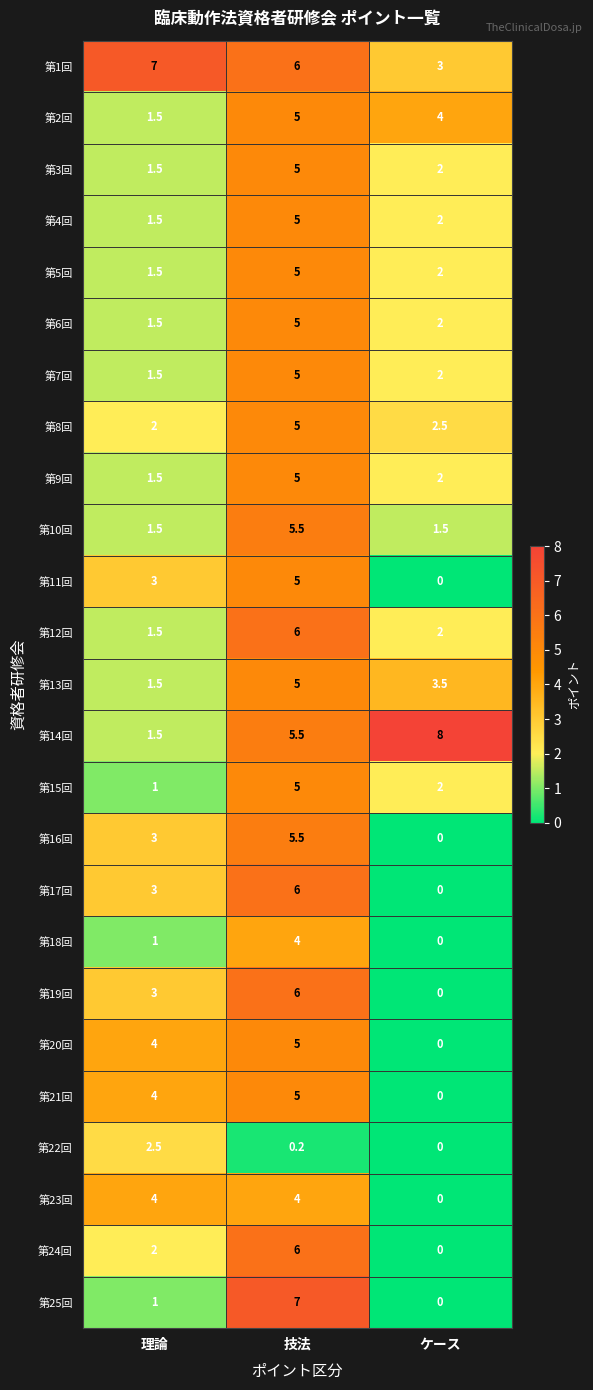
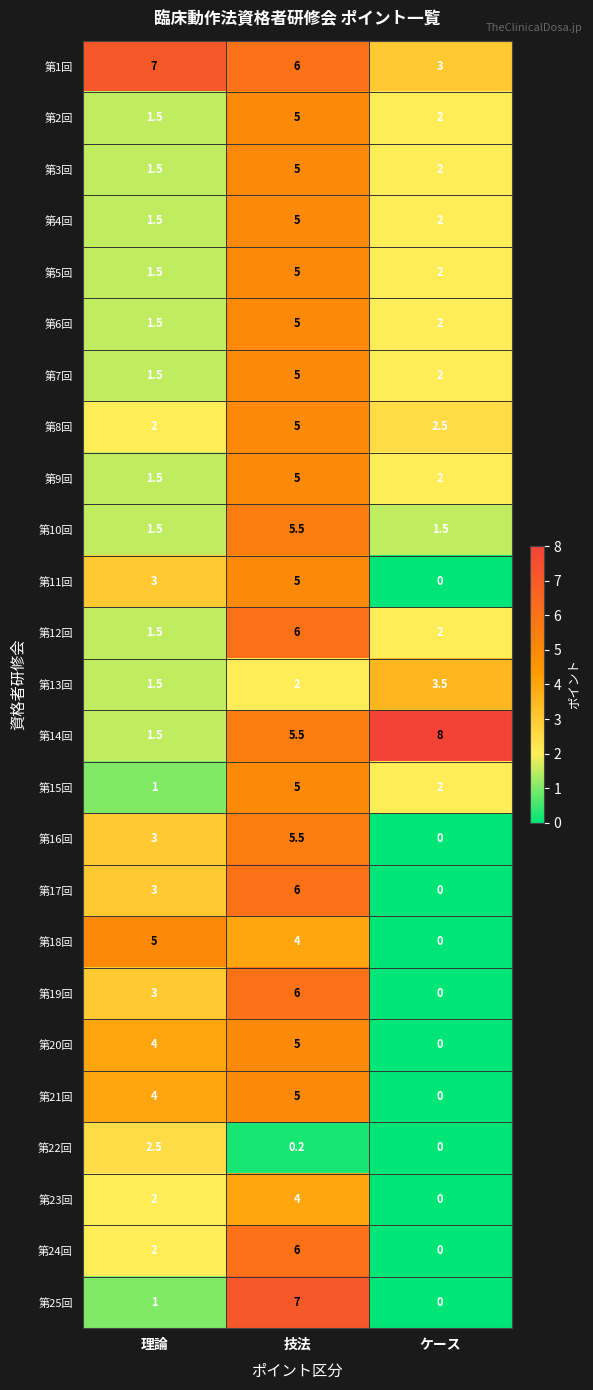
  {
    "第1回": {
      "理論": 7,
      "技法": 6,
      "ケース": 3
    },
    "第2回": {
      "理論": 1.5,
      "技法": 5,
-     "ケース": 4
+     "ケース": 2
    },
    "第3回": {
      "理論": 1.5,
      "技法": 5,
      "ケース": 2
    },
    "第4回": {
      "理論": 1.5,
      "技法": 5,
      "ケース": 2
    },
    "第5回": {
      "理論": 1.5,
      "技法": 5,
      "ケース": 2
    },
    "第6回": {
      "理論": 1.5,
      "技法": 5,
      "ケース": 2
    },
    "第7回": {
      "理論": 1.5,
      "技法": 5,
      "ケース": 2
    },
    "第8回": {
      "理論": 2,
      "技法": 5,
      "ケース": 2.5
    },
    "第9回": {
      "理論": 1.5,
      "技法": 5,
      "ケース": 2
    },
    "第10回": {
      "理論": 1.5,
      "技法": 5.5,
      "ケース": 1.5
    },
    "第11回": {
      "理論": 3,
      "技法": 5,
      "ケース": 0
    },
    "第12回": {
      "理論": 1.5,
      "技法": 6,
      "ケース": 2
    },
    "第13回": {
      "理論": 1.5,
-     "技法": 5,
+     "技法": 2,
      "ケース": 3.5
    },
    "第14回": {
      "理論": 1.5,
      "技法": 5.5,
      "ケース": 8
    },
    "第15回": {
      "理論": 1,
      "技法": 5,
      "ケース": 2
    },
    "第16回": {
      "理論": 3,
      "技法": 5.5,
      "ケース": 0
    },
    "第17回": {
      "理論": 3,
      "技法": 6,
      "ケース": 0
    },
    "第18回": {
-     "理論": 1,
+     "理論": 5,
      "技法": 4,
      "ケース": 0
    },
    "第19回": {
      "理論": 3,
      "技法": 6,
      "ケース": 0
    },
    "第20回": {
      "理論": 4,
      "技法": 5,
      "ケース": 0
    },
    "第21回": {
      "理論": 4,
      "技法": 5,
      "ケース": 0
    },
    "第22回": {
      "理論": 2.5,
      "技法": 0.2,
      "ケース": 0
    },
    "第23回": {
-     "理論": 4,
+     "理論": 2,
      "技法": 4,
      "ケース": 0
    },
    "第24回": {
      "理論": 2,
      "技法": 6,
      "ケース": 0
    },
    "第25回": {
      "理論": 1,
      "技法": 7,
      "ケース": 0
    }
  }
